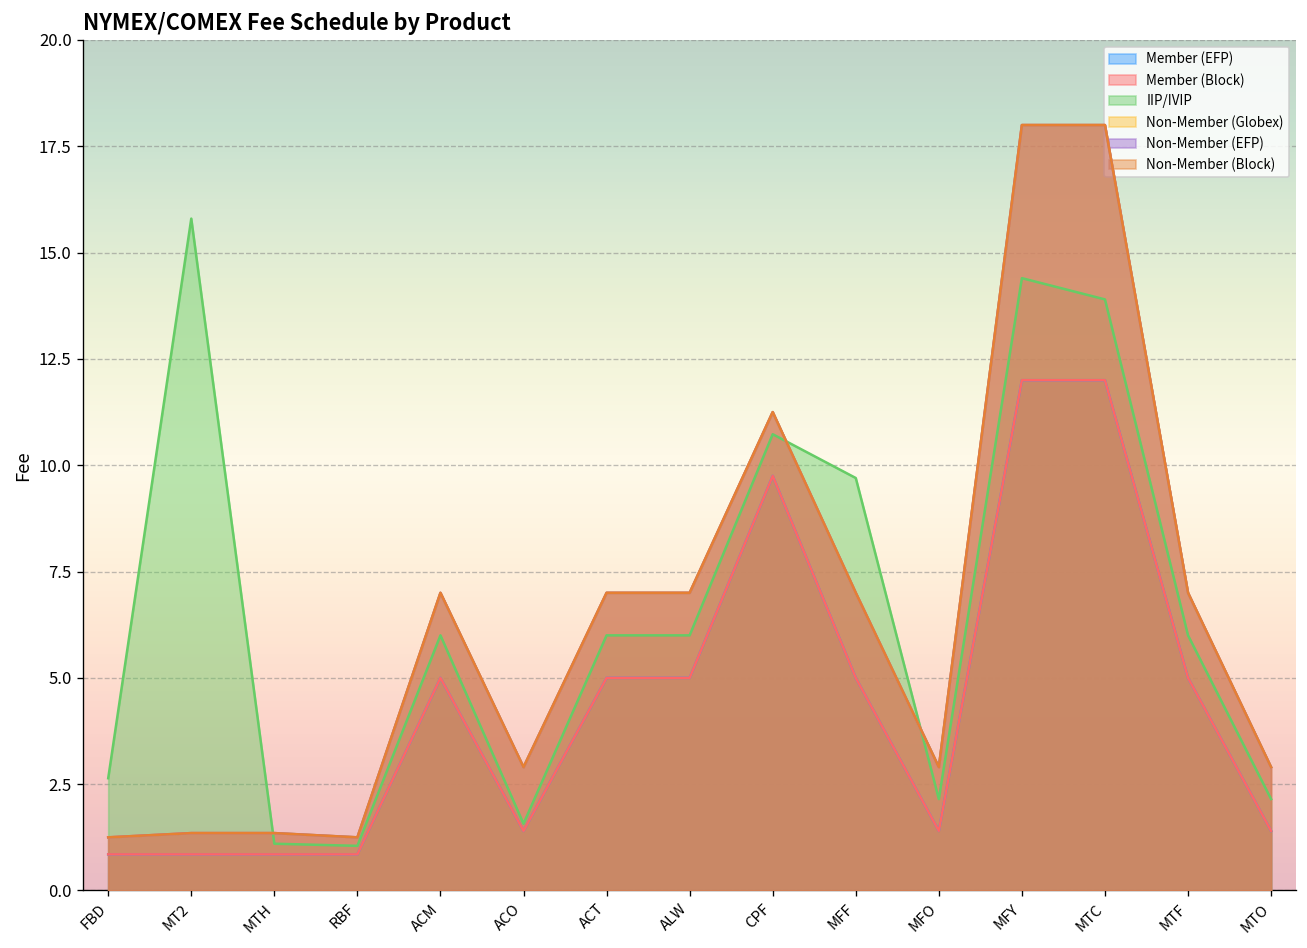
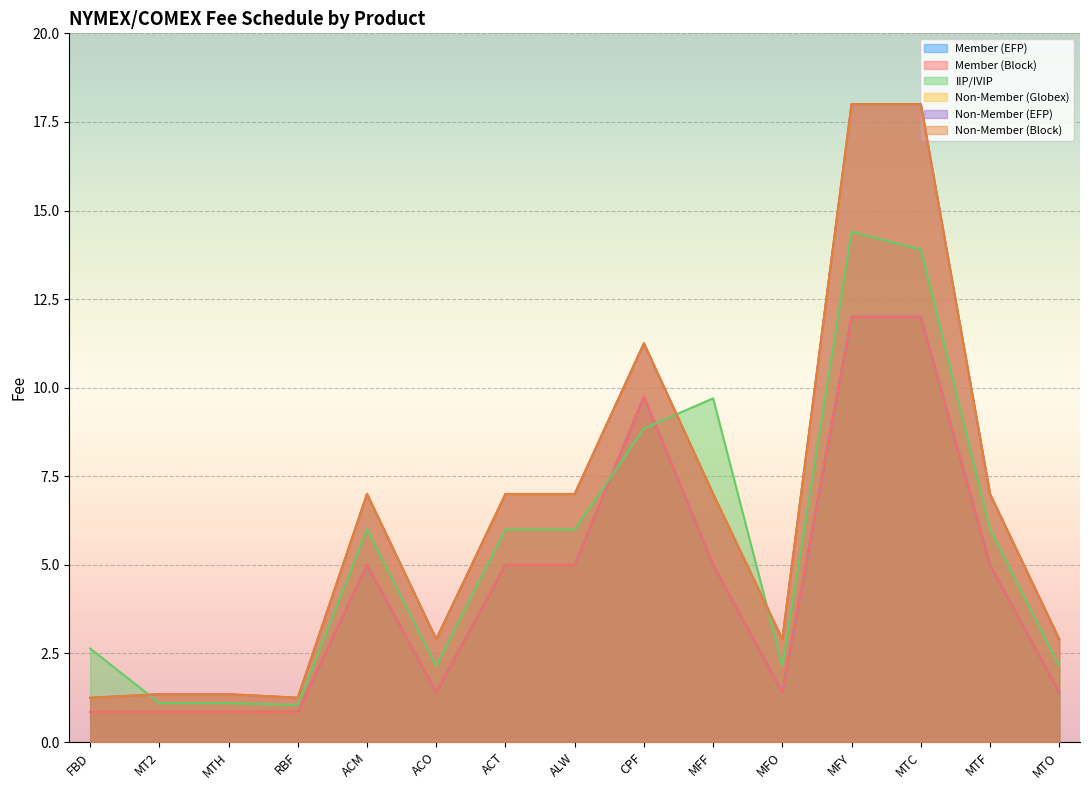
  {
    "IIP/IVIP": {
      "FBD": 2.6,
-     "MT2": 15.8,
+     "MT2": 1.1,
      "MTH": 1.1,
      "RBF": 1.1,
      "ACM": 6.0,
-     "ACO": 1.6,
+     "ACO": 2.2,
      "ACT": 6.0,
      "ALW": 6.0,
-     "CPF": 10.7,
+     "CPF": 8.9,
      "MFF": 9.7,
      "MFO": 2.2,
      "MFY": 14.4,
      "MTC": 13.9,
      "MTF": 6.0,
      "MTO": 2.2
    }
  }
